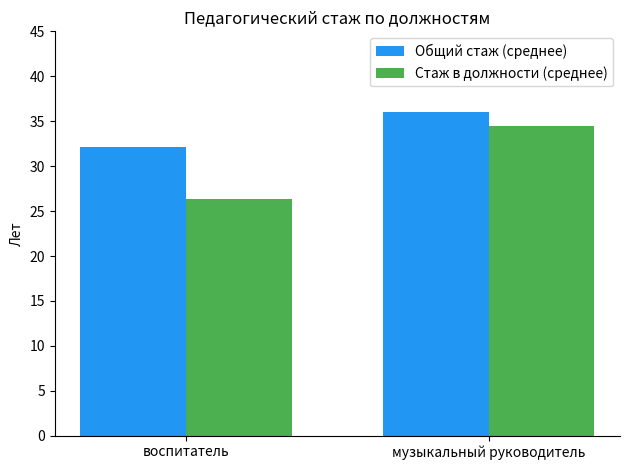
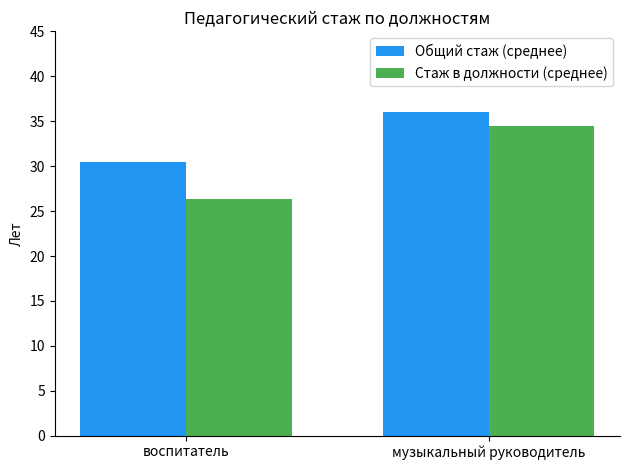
  {
    "Общий стаж (среднее)": {
-     "воспитатель": 32,
+     "воспитатель": 30,
      "музыкальный руководитель": 36
    },
    "Стаж в должности (среднее)": {
      "воспитатель": 26,
      "музыкальный руководитель": 35
    }
  }
